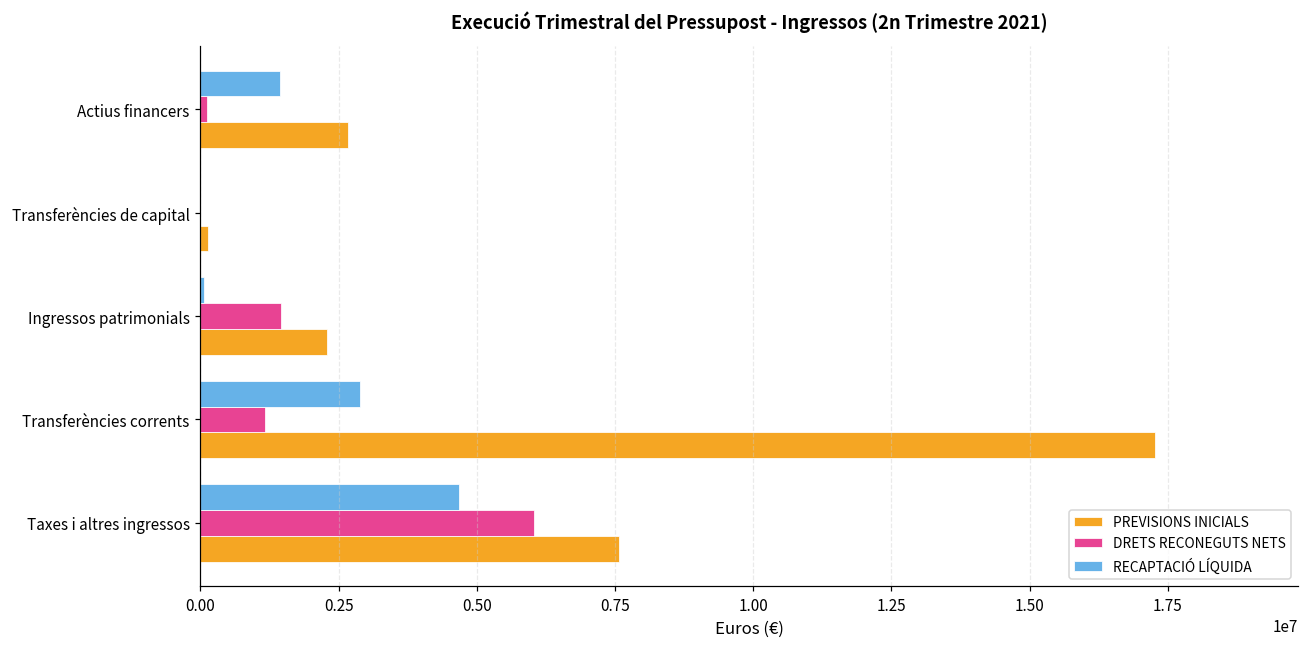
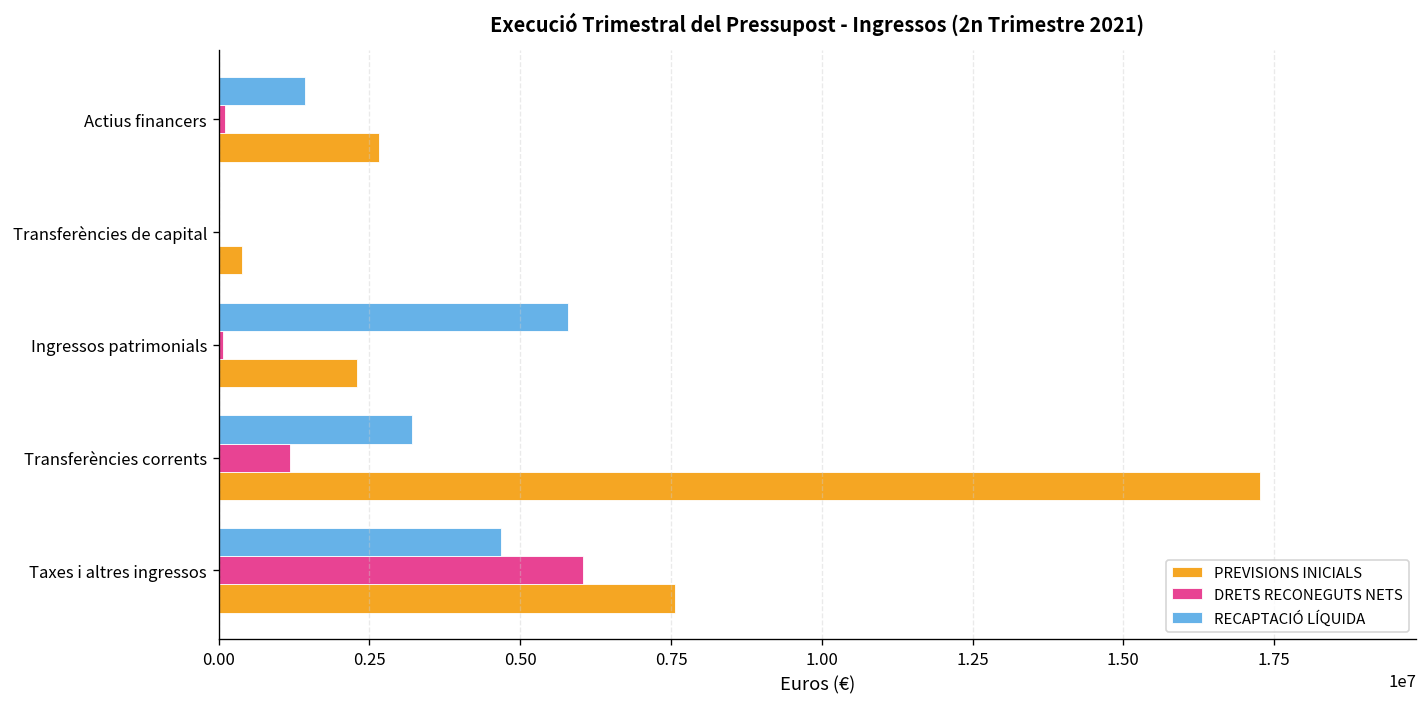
  {
    "PREVISIONS INICIALS": {
      "Actius financers": 2700000,
-     "Transferències de capital": 100000,
+     "Transferències de capital": 400000,
      "Ingressos patrimonials": 2300000,
      "Transferències corrents": 17300000,
      "Taxes i altres ingressos": 7600000
    },
    "DRETS RECONEGUTS NETS": {
      "Actius financers": 100000,
      "Transferències de capital": 0,
-     "Ingressos patrimonials": 1500000,
+     "Ingressos patrimonials": 100000,
      "Transferències corrents": 1200000,
      "Taxes i altres ingressos": 6000000
    },
    "RECAPTACIÓ LÍQUIDA": {
      "Actius financers": 1400000,
      "Transferències de capital": 0,
-     "Ingressos patrimonials": 100000,
-     "Transferències corrents": 2900000,
+     "Ingressos patrimonials": 5800000,
+     "Transferències corrents": 3200000,
      "Taxes i altres ingressos": 4700000
    }
  }
